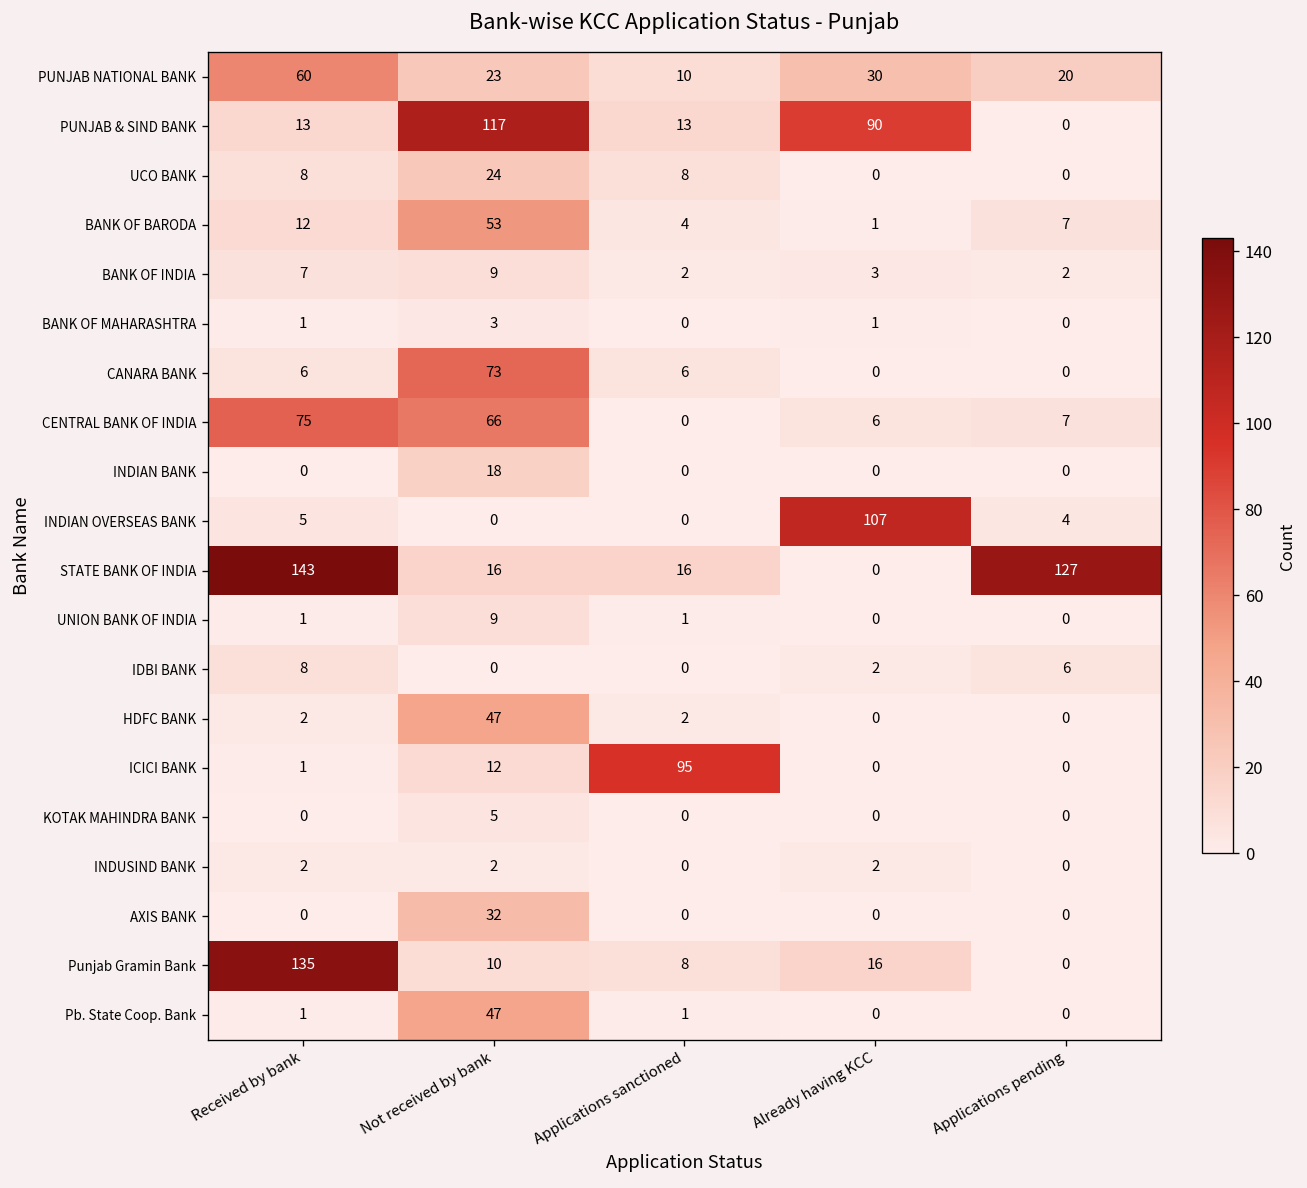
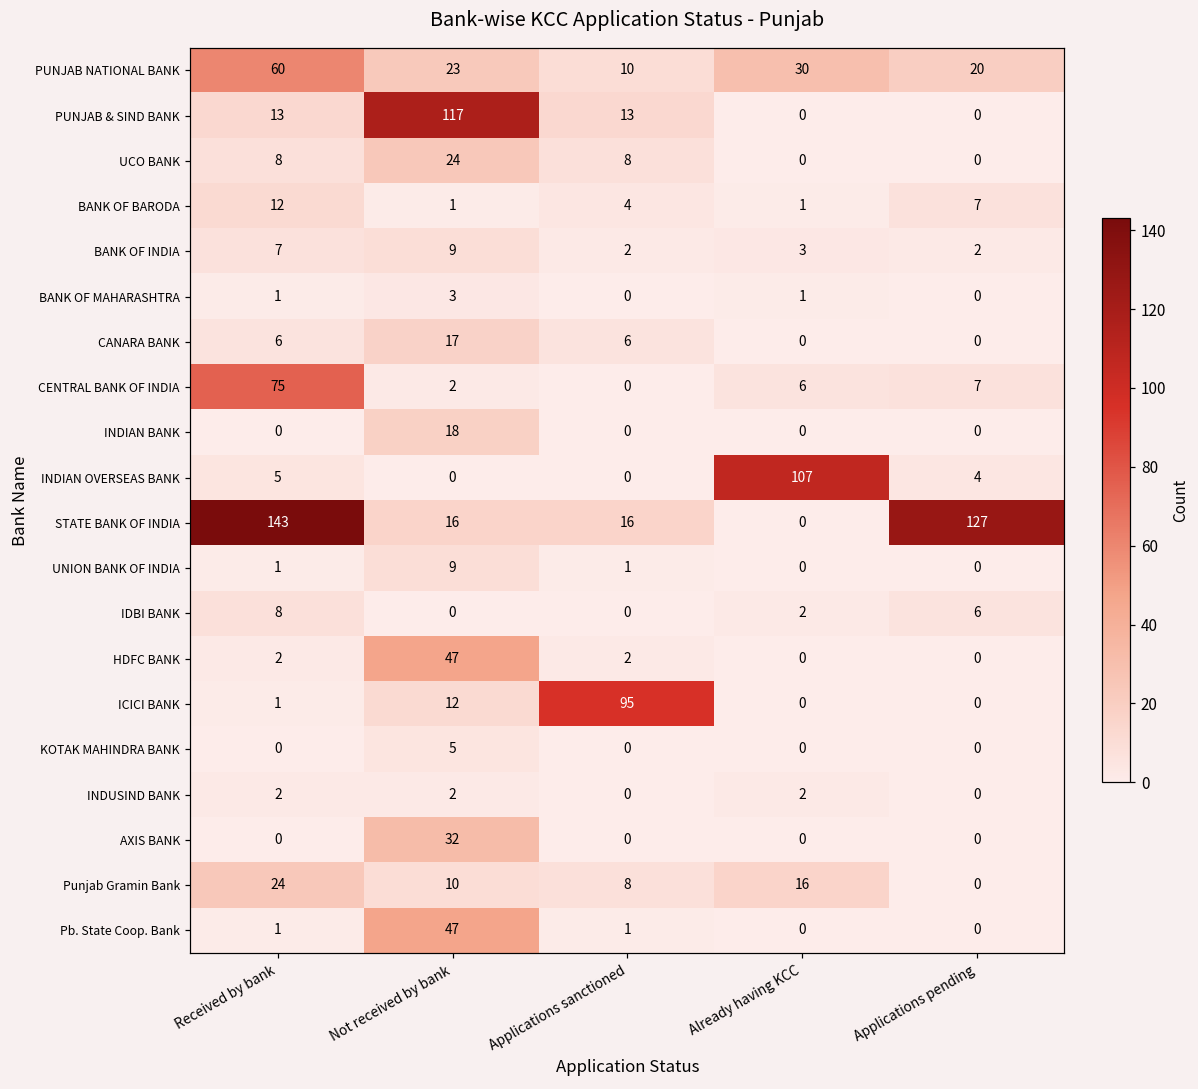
  {
    "PUNJAB NATIONAL BANK": {
      "Received by bank": 60,
      "Not received by bank": 23,
      "Applications sanctioned": 10,
      "Already having KCC": 30,
      "Applications pending": 20
    },
    "PUNJAB & SIND BANK": {
      "Received by bank": 13,
      "Not received by bank": 117,
      "Applications sanctioned": 13,
-     "Already having KCC": 90,
+     "Already having KCC": 0,
      "Applications pending": 0
    },
    "UCO BANK": {
      "Received by bank": 8,
      "Not received by bank": 24,
      "Applications sanctioned": 8,
      "Already having KCC": 0,
      "Applications pending": 0
    },
    "BANK OF BARODA": {
      "Received by bank": 12,
-     "Not received by bank": 53,
+     "Not received by bank": 1,
      "Applications sanctioned": 4,
      "Already having KCC": 1,
      "Applications pending": 7
    },
    "BANK OF INDIA": {
      "Received by bank": 7,
      "Not received by bank": 9,
      "Applications sanctioned": 2,
      "Already having KCC": 3,
      "Applications pending": 2
    },
    "BANK OF MAHARASHTRA": {
      "Received by bank": 1,
      "Not received by bank": 3,
      "Applications sanctioned": 0,
      "Already having KCC": 1,
      "Applications pending": 0
    },
    "CANARA BANK": {
      "Received by bank": 6,
-     "Not received by bank": 73,
+     "Not received by bank": 17,
      "Applications sanctioned": 6,
      "Already having KCC": 0,
      "Applications pending": 0
    },
    "CENTRAL BANK OF INDIA": {
      "Received by bank": 75,
-     "Not received by bank": 66,
+     "Not received by bank": 2,
      "Applications sanctioned": 0,
      "Already having KCC": 6,
      "Applications pending": 7
    },
    "INDIAN BANK": {
      "Received by bank": 0,
      "Not received by bank": 18,
      "Applications sanctioned": 0,
      "Already having KCC": 0,
      "Applications pending": 0
    },
    "INDIAN OVERSEAS BANK": {
      "Received by bank": 5,
      "Not received by bank": 0,
      "Applications sanctioned": 0,
      "Already having KCC": 107,
      "Applications pending": 4
    },
    "STATE BANK OF INDIA": {
      "Received by bank": 143,
      "Not received by bank": 16,
      "Applications sanctioned": 16,
      "Already having KCC": 0,
      "Applications pending": 127
    },
    "UNION BANK OF INDIA": {
      "Received by bank": 1,
      "Not received by bank": 9,
      "Applications sanctioned": 1,
      "Already having KCC": 0,
      "Applications pending": 0
    },
    "IDBI BANK": {
      "Received by bank": 8,
      "Not received by bank": 0,
      "Applications sanctioned": 0,
      "Already having KCC": 2,
      "Applications pending": 6
    },
    "HDFC BANK": {
      "Received by bank": 2,
      "Not received by bank": 47,
      "Applications sanctioned": 2,
      "Already having KCC": 0,
      "Applications pending": 0
    },
    "ICICI BANK": {
      "Received by bank": 1,
      "Not received by bank": 12,
      "Applications sanctioned": 95,
      "Already having KCC": 0,
      "Applications pending": 0
    },
    "KOTAK MAHINDRA BANK": {
      "Received by bank": 0,
      "Not received by bank": 5,
      "Applications sanctioned": 0,
      "Already having KCC": 0,
      "Applications pending": 0
    },
    "INDUSIND BANK": {
      "Received by bank": 2,
      "Not received by bank": 2,
      "Applications sanctioned": 0,
      "Already having KCC": 2,
      "Applications pending": 0
    },
    "AXIS BANK": {
      "Received by bank": 0,
      "Not received by bank": 32,
      "Applications sanctioned": 0,
      "Already having KCC": 0,
      "Applications pending": 0
    },
    "Punjab Gramin Bank": {
-     "Received by bank": 135,
+     "Received by bank": 24,
      "Not received by bank": 10,
      "Applications sanctioned": 8,
      "Already having KCC": 16,
      "Applications pending": 0
    },
    "Pb. State Coop. Bank": {
      "Received by bank": 1,
      "Not received by bank": 47,
      "Applications sanctioned": 1,
      "Already having KCC": 0,
      "Applications pending": 0
    }
  }
